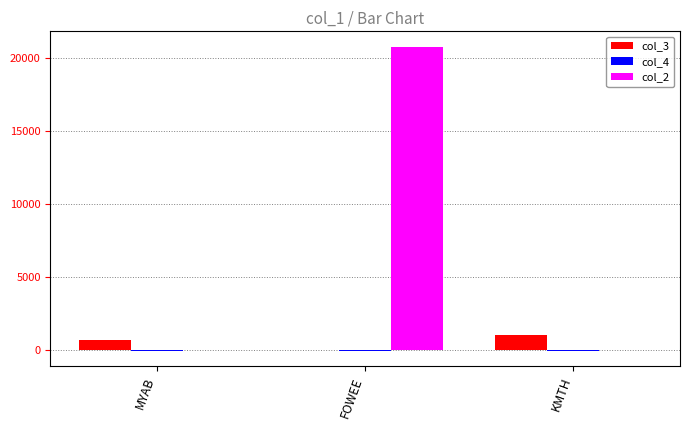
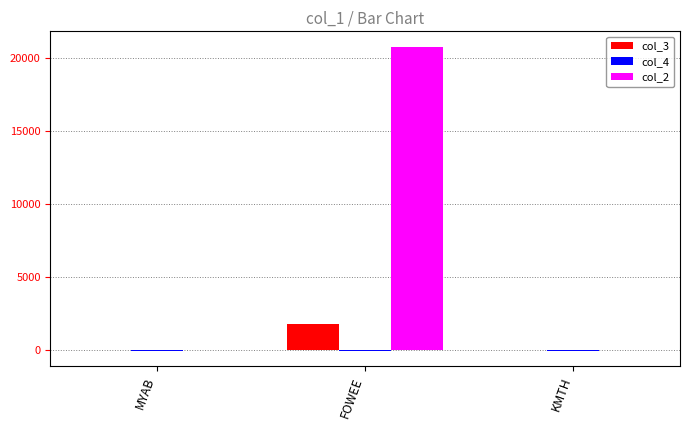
  {
    "col_3": {
-     "MYAB": 700,
-     "FOWEE": 0,
-     "KMTH": 1000
+     "MYAB": 0,
+     "FOWEE": 1800,
+     "KMTH": 0
    },
    "col_2": {
      "MYAB": 0,
      "FOWEE": 20800,
      "KMTH": 0
    }
  }
